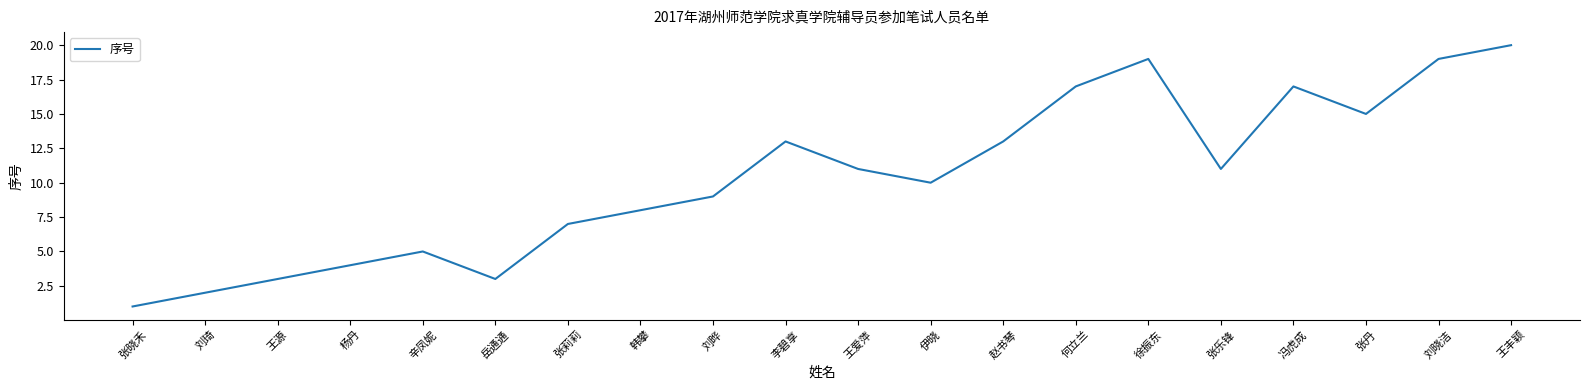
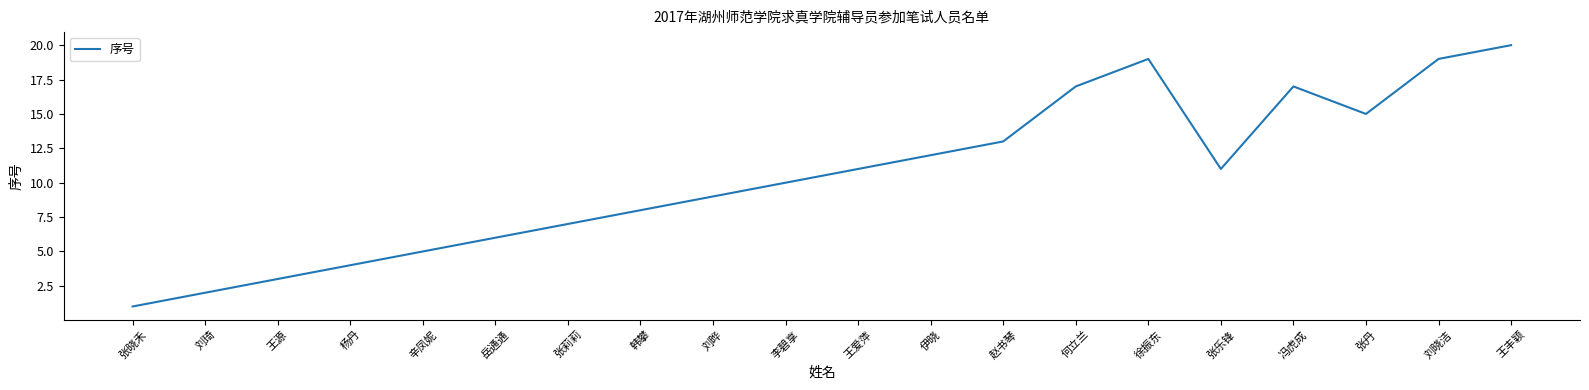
  {
    "张晓禾": 1,
    "刘琦": 2,
    "王源": 3,
    "杨丹": 4,
    "辛凤妮": 5,
-   "岳通通": 3,
+   "岳通通": 6,
    "张莉莉": 7,
    "韩攀": 8,
    "刘晔": 9,
-   "李碧享": 13,
+   "李碧享": 10,
    "王爱萍": 11,
-   "伊晓": 10,
+   "伊晓": 12,
    "赵书琴": 13,
    "何立兰": 17,
    "徐振东": 19,
    "张乐锋": 11,
    "冯虎成": 17,
    "张丹": 15,
    "刘晓洁": 19,
    "王丰颖": 20
  }
